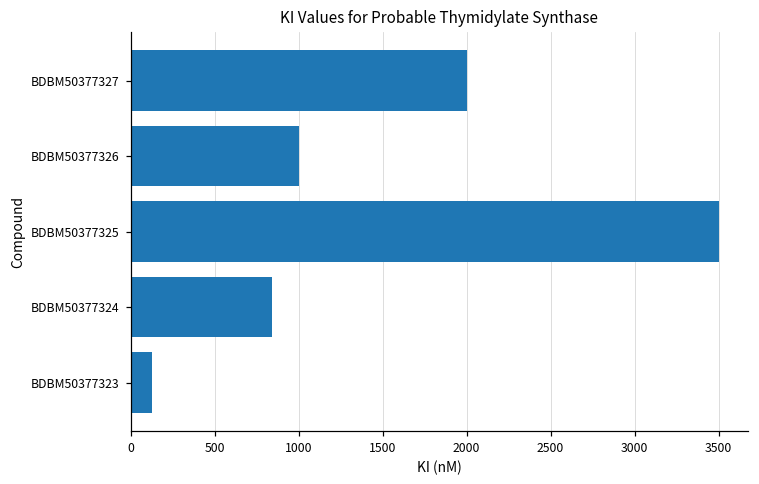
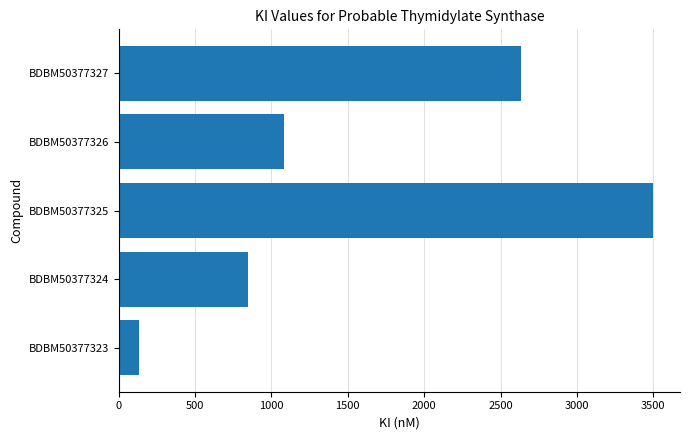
  {
-   "BDBM50377327": 2000,
-   "BDBM50377326": 1000,
+   "BDBM50377327": 2640,
+   "BDBM50377326": 1080,
    "BDBM50377325": 3500,
    "BDBM50377324": 850,
    "BDBM50377323": 130
  }
